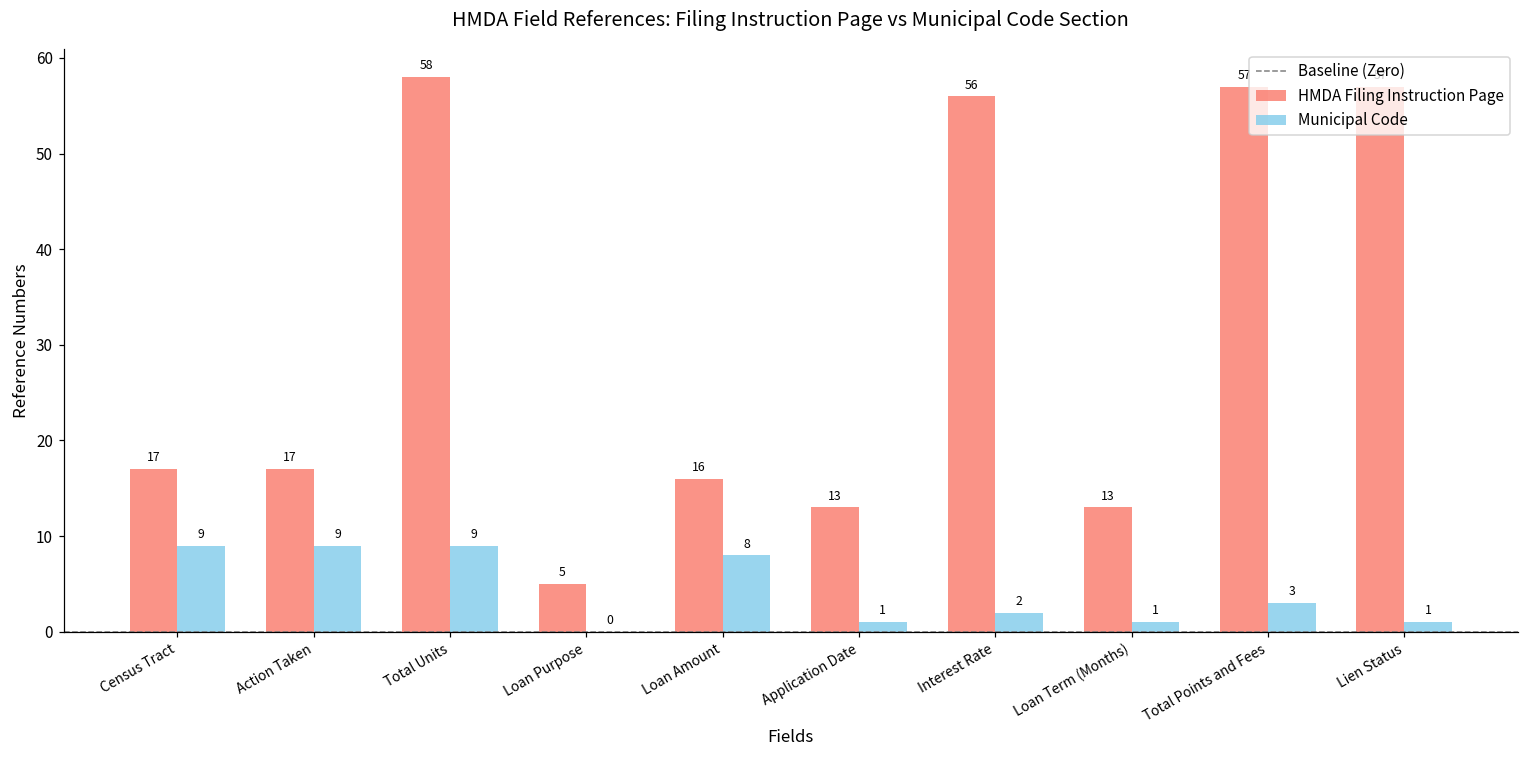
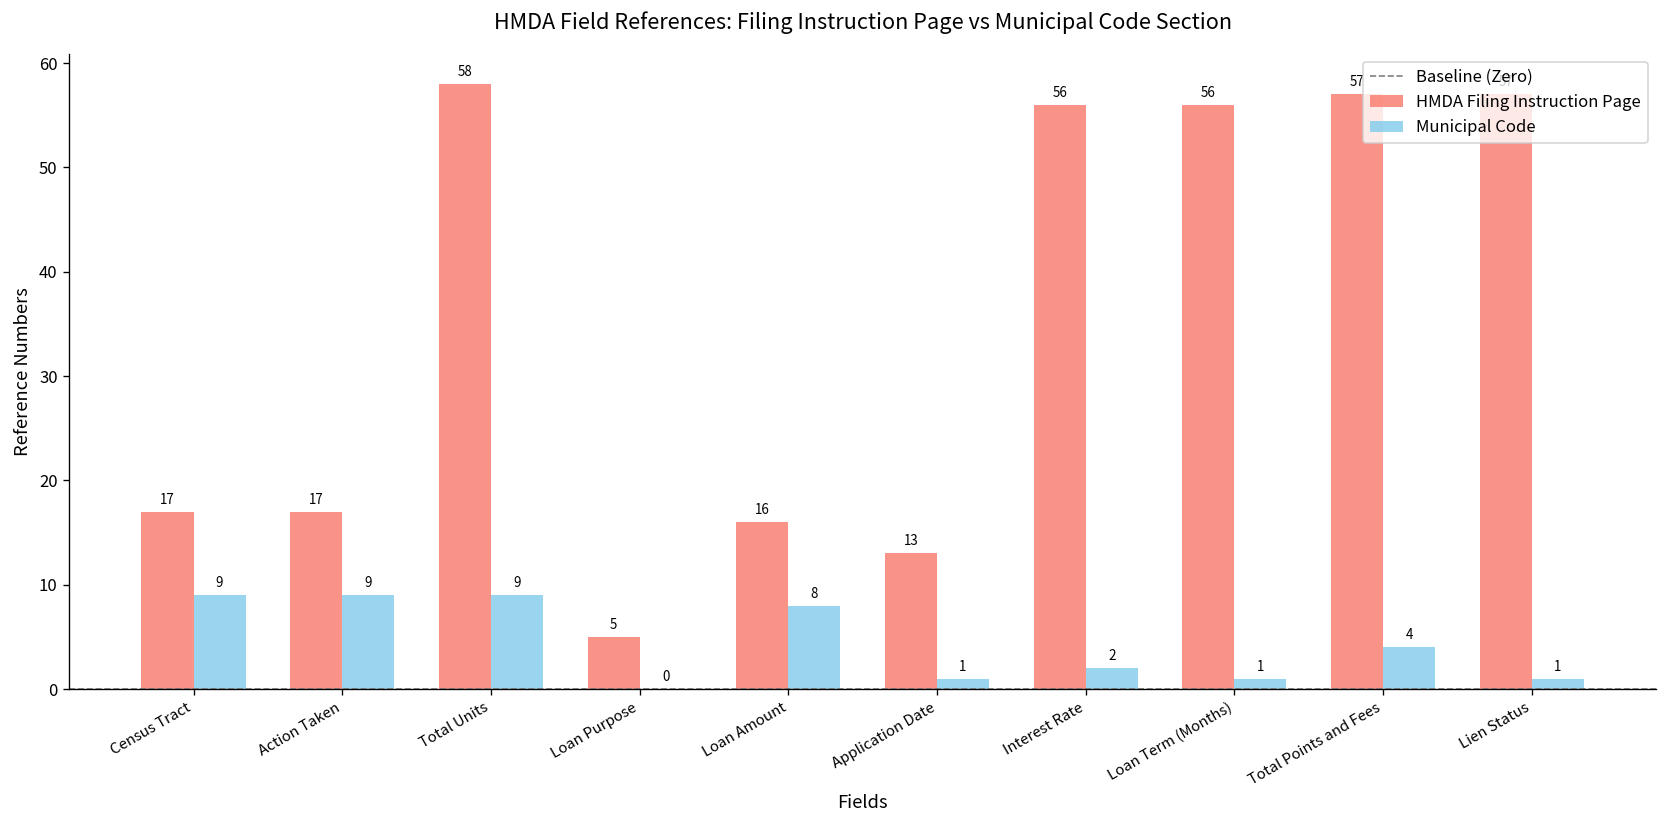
  {
    "HMDA Filing Instruction Page": {
      "Census Tract": 17,
      "Action Taken": 17,
      "Total Units": 58,
      "Loan Purpose": 5,
      "Loan Amount": 16,
      "Application Date": 13,
      "Interest Rate": 56,
-     "Loan Term (Months)": 13
+     "Loan Term (Months)": 56
    },
    "Municipal Code": {
      "Census Tract": 9,
      "Action Taken": 9,
      "Total Units": 9,
      "Loan Purpose": 0,
      "Loan Amount": 8,
      "Application Date": 1,
      "Interest Rate": 2,
      "Loan Term (Months)": 1,
-     "Total Points and Fees": 3,
+     "Total Points and Fees": 4,
      "Lien Status": 1
    }
  }
